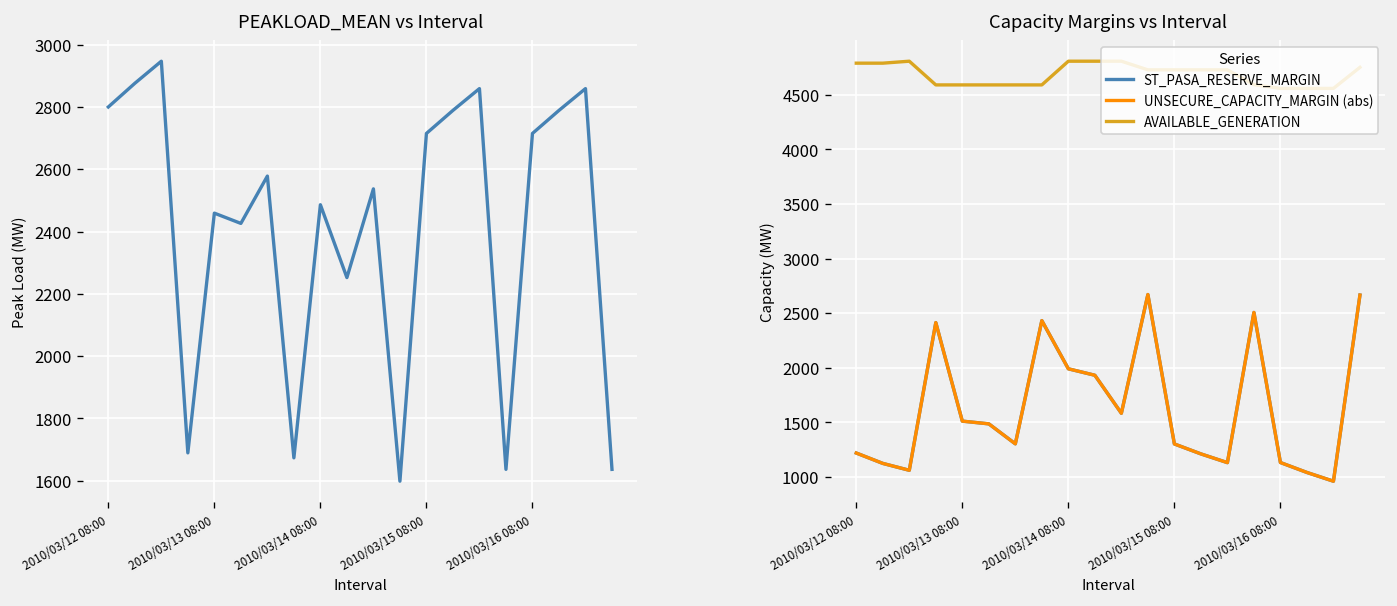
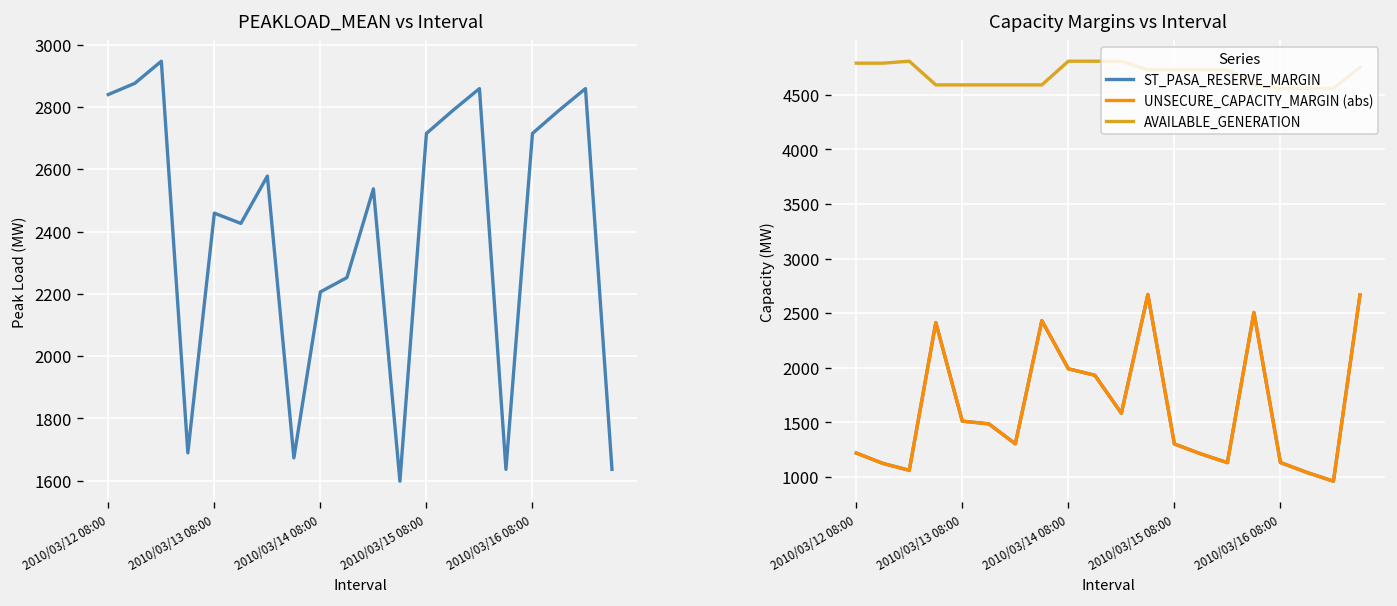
  {
    "PEAKLOAD_MEAN vs Interval": {
-     "2010/03/12 08:00": 2800,
+     "2010/03/12 08:00": 2840,
      "2010/03/13 08:00": 2460,
-     "2010/03/14 08:00": 2490,
+     "2010/03/14 08:00": 2210,
      "2010/03/15 08:00": 2720,
      "2010/03/16 08:00": 2720
    }
  }
